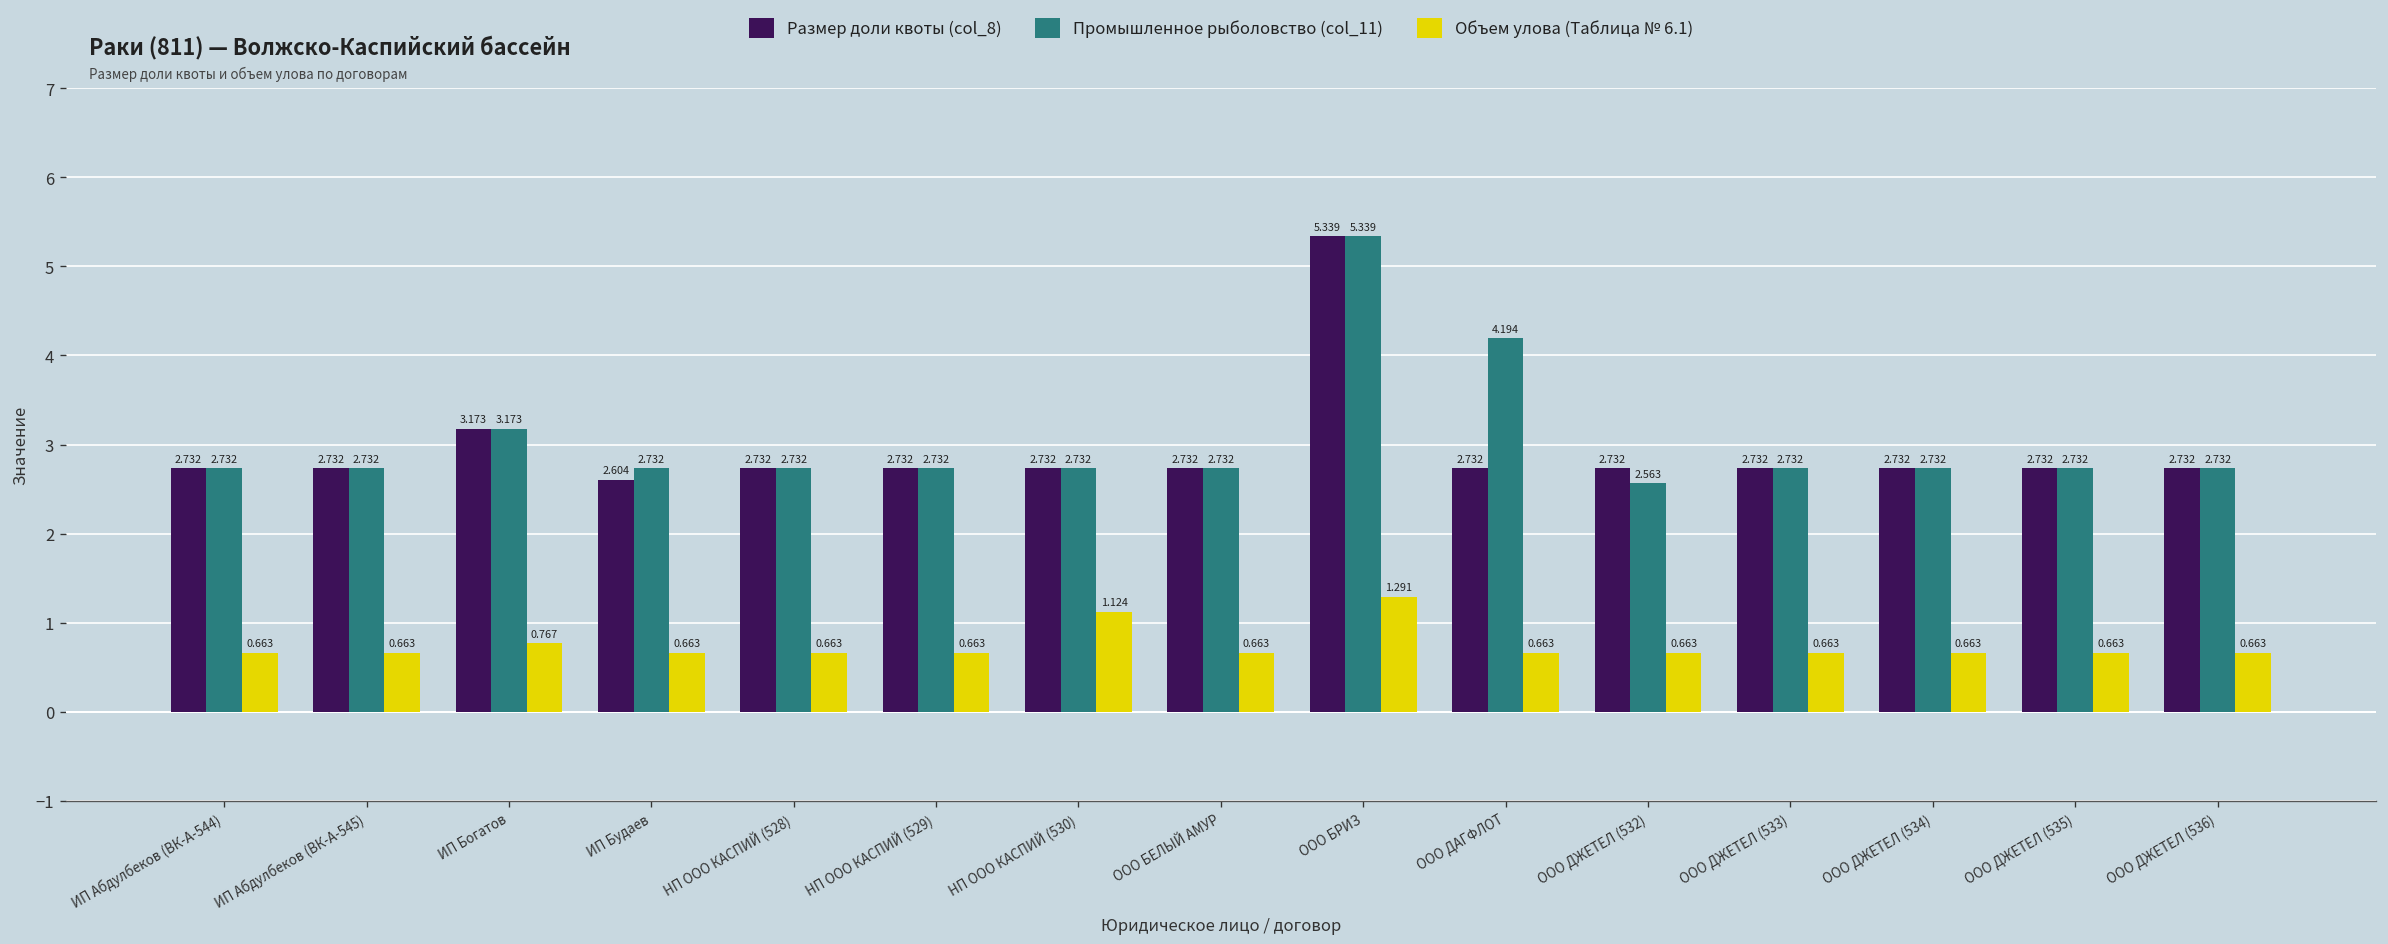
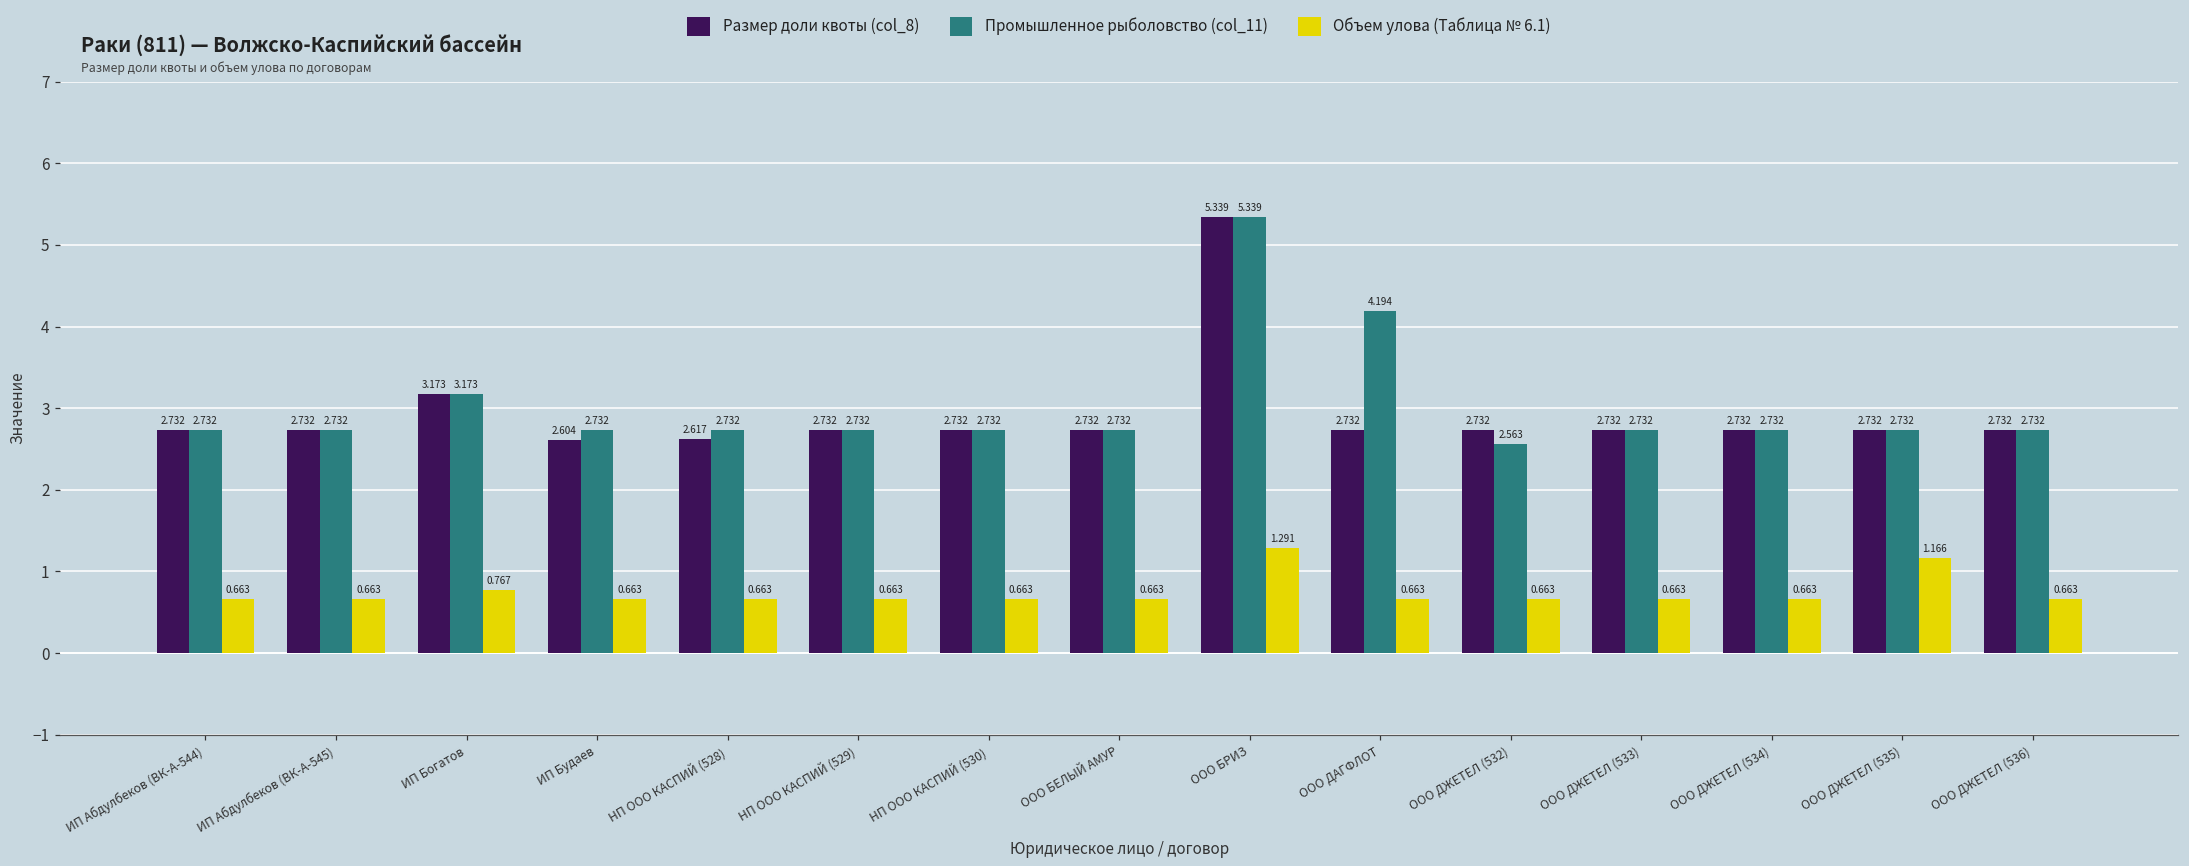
  {
    "Размер доли квоты (col_8)": {
      "ИП Абдулбеков (ВК-А-544)": 2.732,
      "ИП Абдулбеков (ВК-А-545)": 2.732,
      "ИП Богатов": 3.173,
      "ИП Будаев": 2.604,
-     "НП ООО КАСПИЙ (528)": 2.732,
+     "НП ООО КАСПИЙ (528)": 2.617,
      "НП ООО КАСПИЙ (529)": 2.732,
      "НП ООО КАСПИЙ (530)": 2.732,
      "ООО БЕЛЫЙ АМУР": 2.732,
      "ООО БРИЗ": 5.339,
      "ООО ДАГФЛОТ": 2.732,
      "ООО ДЖЕТЕЛ (532)": 2.732,
      "ООО ДЖЕТЕЛ (533)": 2.732,
      "ООО ДЖЕТЕЛ (534)": 2.732,
      "ООО ДЖЕТЕЛ (535)": 2.732,
      "ООО ДЖЕТЕЛ (536)": 2.732
    },
    "Промышленное рыболовство (col_11)": {
      "ИП Абдулбеков (ВК-А-544)": 2.732,
      "ИП Абдулбеков (ВК-А-545)": 2.732,
      "ИП Богатов": 3.173,
      "ИП Будаев": 2.732,
      "НП ООО КАСПИЙ (528)": 2.732,
      "НП ООО КАСПИЙ (529)": 2.732,
      "НП ООО КАСПИЙ (530)": 2.732,
      "ООО БЕЛЫЙ АМУР": 2.732,
      "ООО БРИЗ": 5.339,
      "ООО ДАГФЛОТ": 4.194,
      "ООО ДЖЕТЕЛ (532)": 2.563,
      "ООО ДЖЕТЕЛ (533)": 2.732,
      "ООО ДЖЕТЕЛ (534)": 2.732,
      "ООО ДЖЕТЕЛ (535)": 2.732,
      "ООО ДЖЕТЕЛ (536)": 2.732
    },
    "Объем улова (Таблица № 6.1)": {
      "ИП Абдулбеков (ВК-А-544)": 0.663,
      "ИП Абдулбеков (ВК-А-545)": 0.663,
      "ИП Богатов": 0.767,
      "ИП Будаев": 0.663,
      "НП ООО КАСПИЙ (528)": 0.663,
      "НП ООО КАСПИЙ (529)": 0.663,
-     "НП ООО КАСПИЙ (530)": 1.124,
+     "НП ООО КАСПИЙ (530)": 0.663,
      "ООО БЕЛЫЙ АМУР": 0.663,
      "ООО БРИЗ": 1.291,
      "ООО ДАГФЛОТ": 0.663,
      "ООО ДЖЕТЕЛ (532)": 0.663,
      "ООО ДЖЕТЕЛ (533)": 0.663,
      "ООО ДЖЕТЕЛ (534)": 0.663,
-     "ООО ДЖЕТЕЛ (535)": 0.663,
+     "ООО ДЖЕТЕЛ (535)": 1.166,
      "ООО ДЖЕТЕЛ (536)": 0.663
    }
  }
